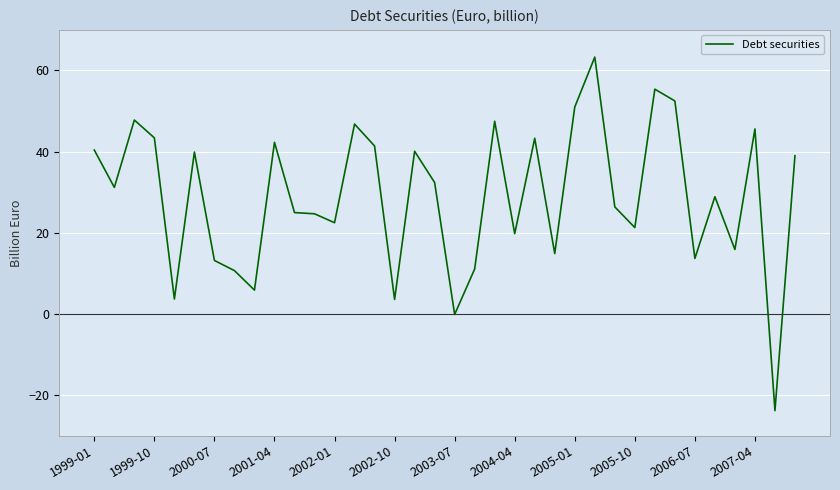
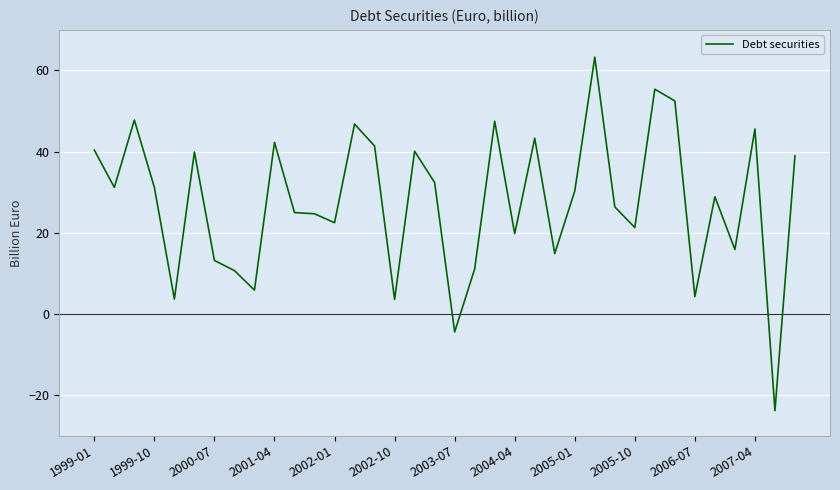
  {
    "1999-01": 40,
-   "1999-10": 43,
+   "1999-10": 31,
    "2000-07": 13,
    "2001-04": 42,
    "2002-01": 23,
    "2002-10": 4,
-   "2003-07": 0,
+   "2003-07": -4,
    "2004-04": 20,
-   "2005-01": 51,
+   "2005-01": 30,
    "2005-10": 21,
-   "2006-07": 14,
+   "2006-07": 4,
    "2007-04": 46
  }
